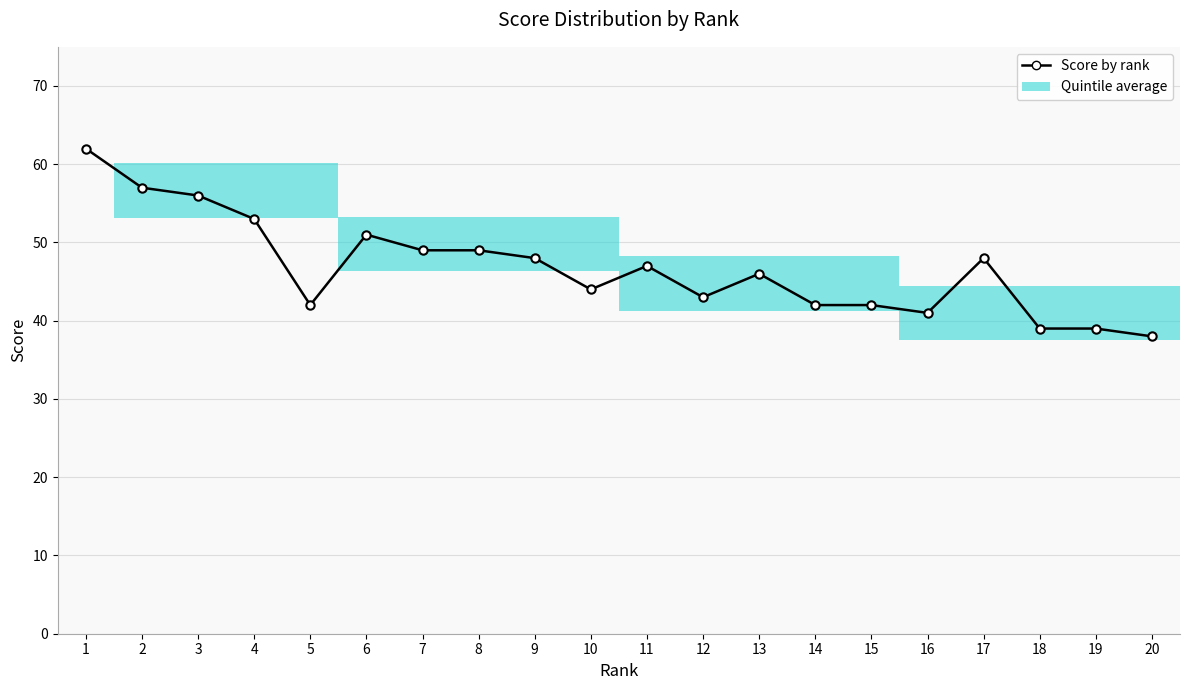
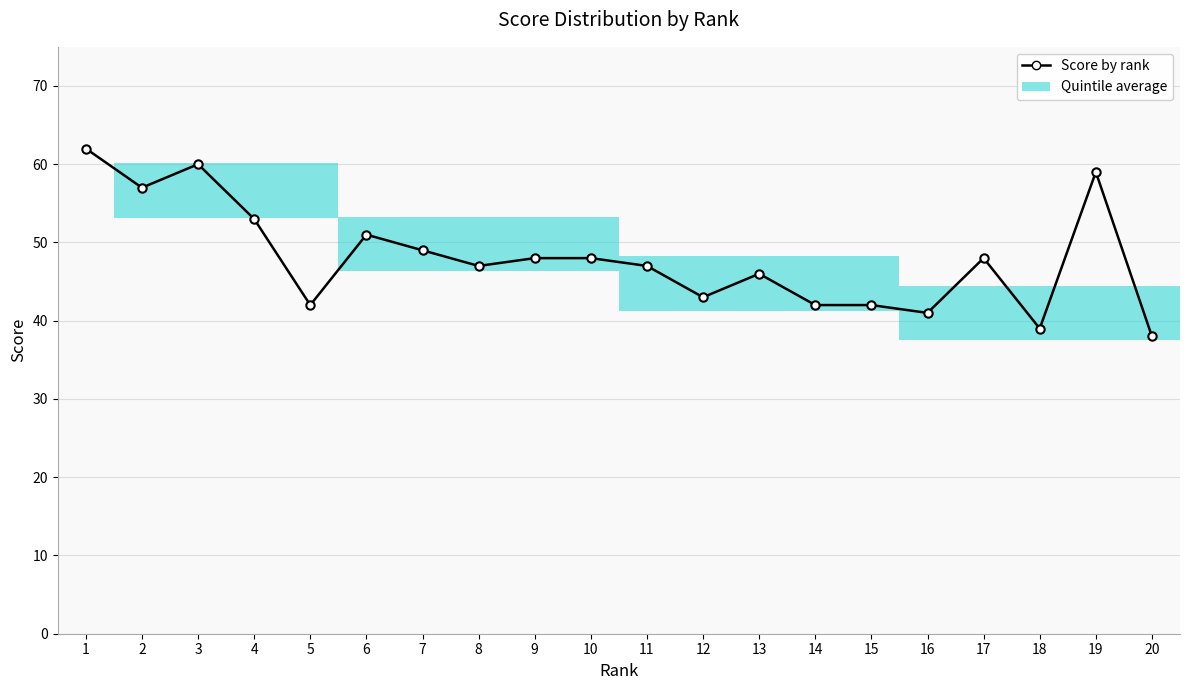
  {
    "Score by rank": {
      "1": 62,
      "2": 57,
-     "3": 56,
+     "3": 60,
      "4": 53,
      "5": 42,
      "6": 51,
      "7": 49,
-     "8": 49,
+     "8": 47,
      "9": 48,
-     "10": 44,
+     "10": 48,
      "11": 47,
      "12": 43,
      "13": 46,
      "14": 42,
      "15": 42,
      "16": 41,
      "17": 48,
      "18": 39,
-     "19": 39,
+     "19": 59,
      "20": 38
    }
  }
